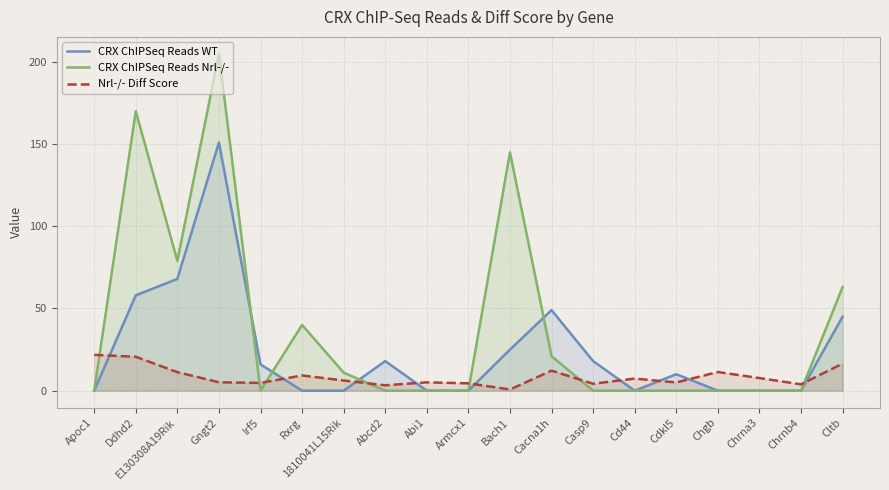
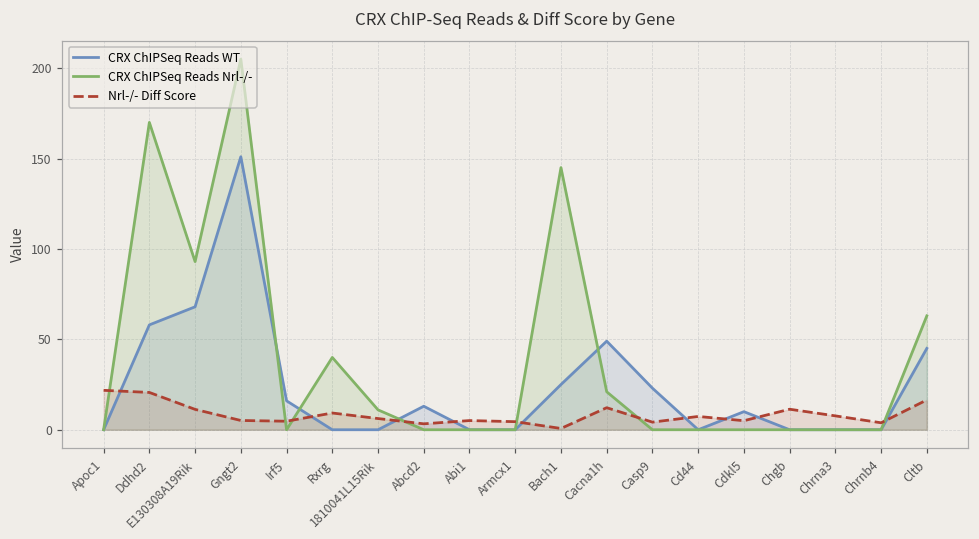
  {
    "CRX ChIPSeq Reads WT": {
      "Ddhd2": 58,
      "E130308A19Rik": 68,
      "Gngt2": 151,
      "Irf5": 16,
      "Rxrg": 0,
      "1810041L15Rik": 0,
-     "Abcd2": 18,
+     "Abcd2": 13,
      "Bach1": 25,
      "Cacna1h": 49,
-     "Casp9": 18,
+     "Casp9": 23,
      "Cdkl5": 10,
      "Cltb": 45
    },
    "CRX ChIPSeq Reads Nrl-/-": {
      "Ddhd2": 170,
-     "E130308A19Rik": 79,
+     "E130308A19Rik": 93,
      "Irf5": 0,
      "Rxrg": 40,
      "1810041L15Rik": 11,
      "Abcd2": 0,
      "Bach1": 145,
      "Cacna1h": 21,
      "Casp9": 0,
      "Cdkl5": 0,
      "Cltb": 63
    },
    "Nrl-/- Diff Score": {
      "Apoc1": 22,
      "Ddhd2": 21,
      "E130308A19Rik": 11,
      "Gngt2": 5,
      "Irf5": 5,
      "Rxrg": 9,
      "1810041L15Rik": 6,
      "Abcd2": 3,
      "Abi1": 5,
      "Armcx1": 4,
      "Bach1": 1,
      "Cacna1h": 12,
      "Casp9": 4,
      "Cd44": 7,
      "Cdkl5": 5,
      "Chgb": 11,
      "Chrna3": 8,
      "Chrnb4": 4,
      "Cltb": 16
    }
  }
